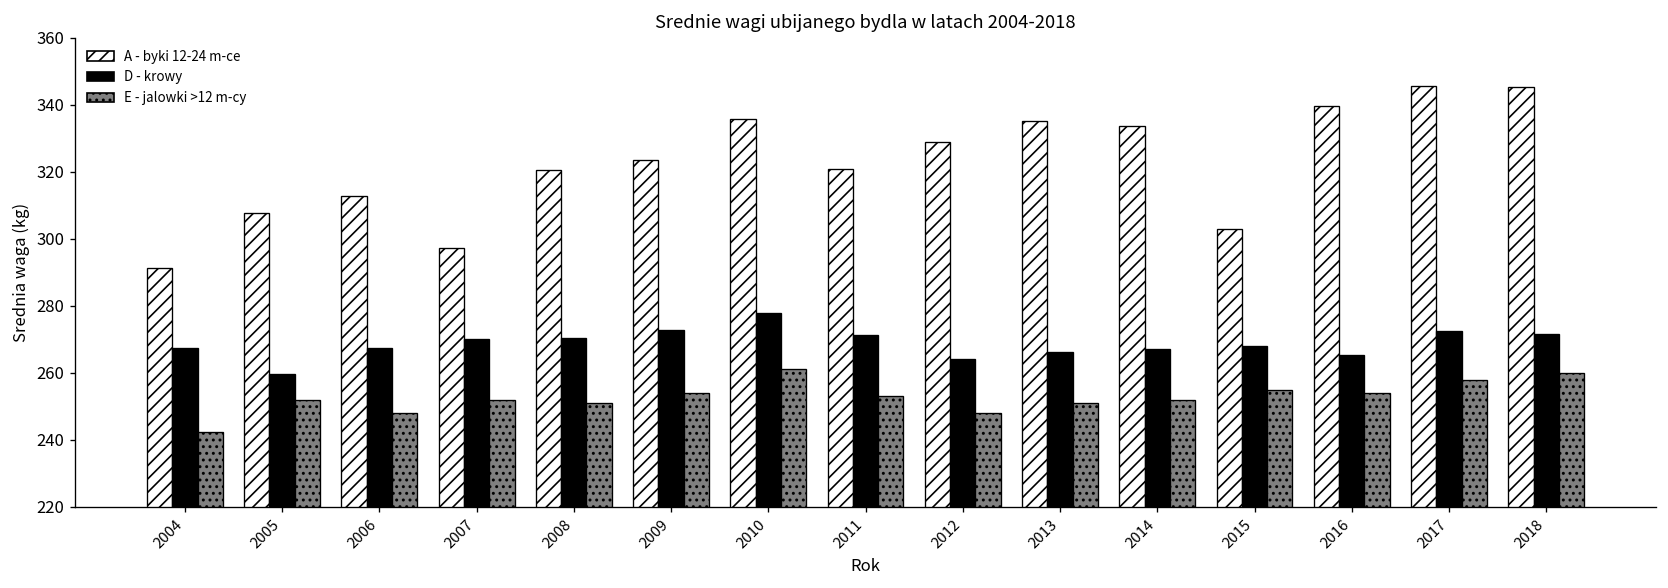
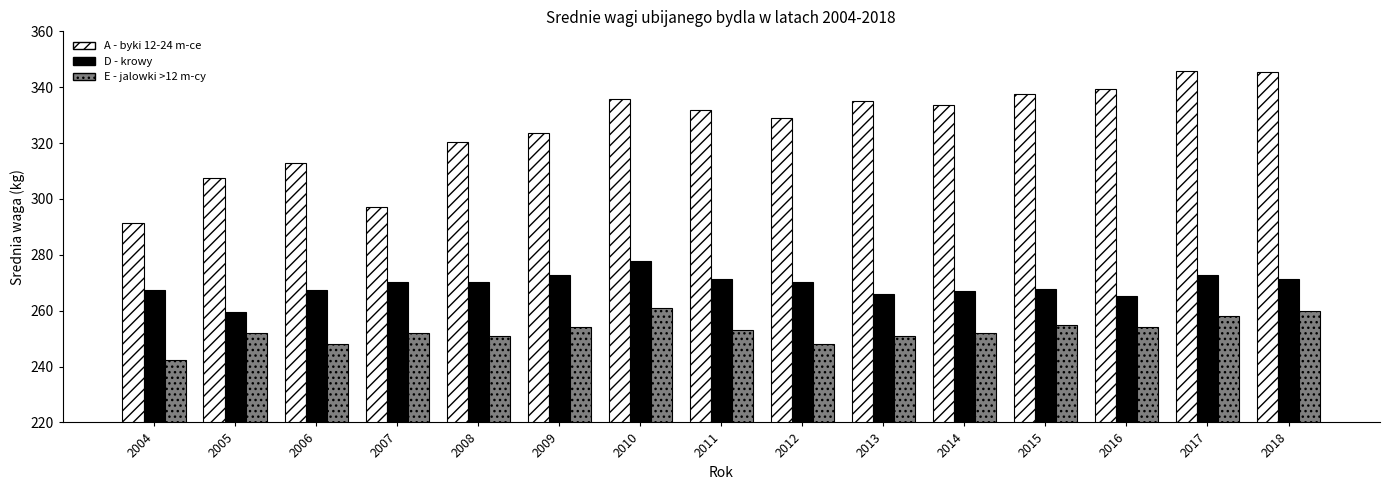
  {
    "A - byki 12-24 m-ce": {
      "2004": 291,
      "2005": 308,
      "2006": 313,
      "2007": 297,
      "2008": 320,
      "2009": 324,
      "2010": 336,
-     "2011": 321,
+     "2011": 332,
      "2012": 329,
      "2013": 335,
      "2014": 334,
-     "2015": 303,
+     "2015": 338,
      "2016": 340,
      "2017": 346,
      "2018": 345
    },
    "D - krowy": {
      "2004": 267,
      "2005": 260,
      "2006": 268,
      "2007": 270,
      "2008": 270,
      "2009": 273,
      "2010": 278,
      "2011": 271,
-     "2012": 264,
+     "2012": 270,
      "2013": 266,
      "2014": 267,
      "2015": 268,
      "2016": 265,
      "2017": 273,
      "2018": 272
    },
    "E - jalowki >12 m-cy": {
      "2004": 242,
      "2005": 252,
      "2006": 248,
      "2007": 252,
      "2008": 251,
      "2009": 254,
      "2010": 261,
      "2011": 253,
      "2012": 248,
      "2013": 251,
      "2014": 252,
      "2015": 255,
      "2016": 254,
      "2017": 258,
      "2018": 260
    }
  }
